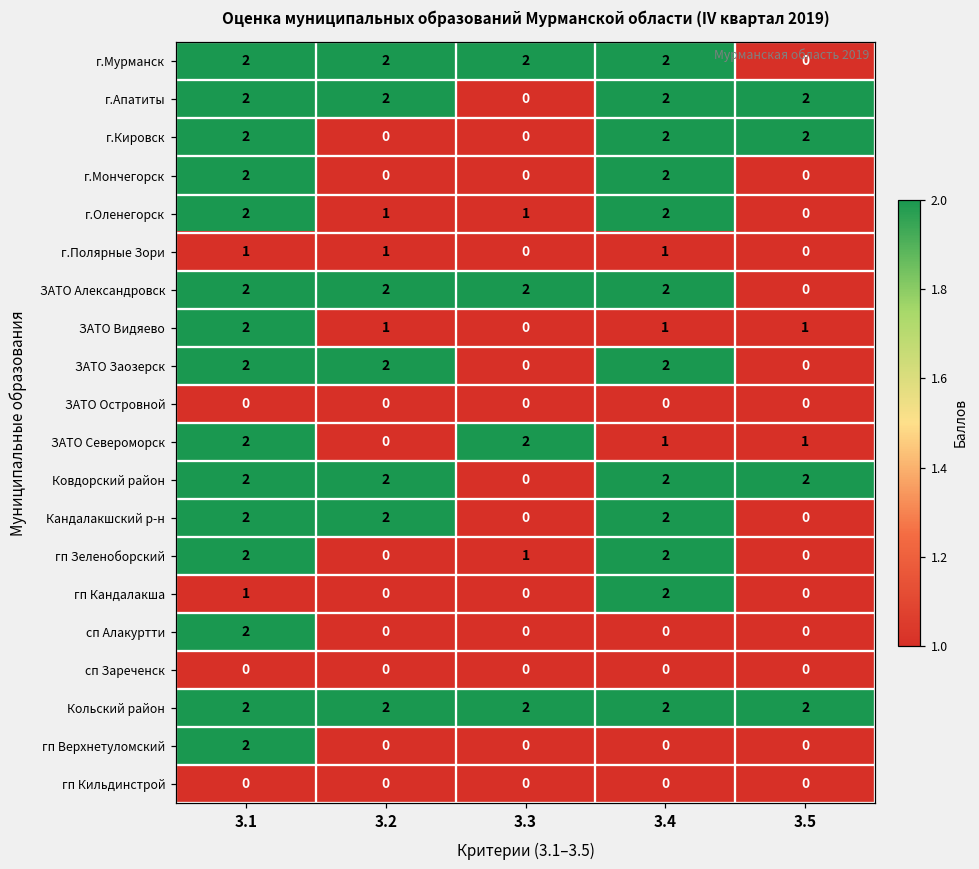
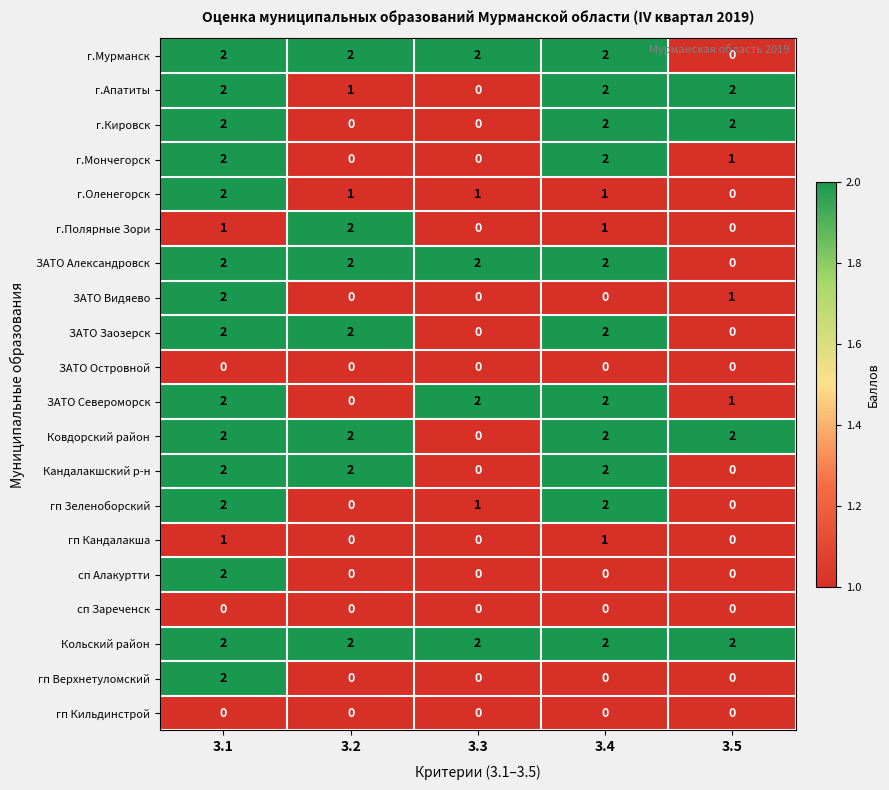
  {
    "г.Мурманск": {
      "3.1": 2,
      "3.2": 2,
      "3.3": 2,
      "3.4": 2,
      "3.5": 2019
    },
    "г.Апатиты": {
      "3.1": 2,
-     "3.2": 2,
+     "3.2": 1,
      "3.3": 0,
      "3.4": 2,
      "3.5": 2
    },
    "г.Кировск": {
      "3.1": 2,
      "3.2": 0,
      "3.3": 0,
      "3.4": 2,
      "3.5": 2
    },
    "г.Мончегорск": {
      "3.1": 2,
      "3.2": 0,
      "3.3": 0,
      "3.4": 2,
-     "3.5": 0
+     "3.5": 1
    },
    "г.Оленегорск": {
      "3.1": 2,
      "3.2": 1,
      "3.3": 1,
-     "3.4": 2,
+     "3.4": 1,
      "3.5": 0
    },
    "г.Полярные Зори": {
      "3.1": 1,
-     "3.2": 1,
+     "3.2": 2,
      "3.3": 0,
      "3.4": 1,
      "3.5": 0
    },
    "ЗАТО Александровск": {
      "3.1": 2,
      "3.2": 2,
      "3.3": 2,
      "3.4": 2,
      "3.5": 0
    },
    "ЗАТО Видяево": {
      "3.1": 2,
-     "3.2": 1,
+     "3.2": 0,
      "3.3": 0,
-     "3.4": 1,
+     "3.4": 0,
      "3.5": 1
    },
    "ЗАТО Заозерск": {
      "3.1": 2,
      "3.2": 2,
      "3.3": 0,
      "3.4": 2,
      "3.5": 0
    },
    "ЗАТО Островной": {
      "3.1": 0,
      "3.2": 0,
      "3.3": 0,
      "3.4": 0,
      "3.5": 0
    },
    "ЗАТО Североморск": {
      "3.1": 2,
      "3.2": 0,
      "3.3": 2,
-     "3.4": 1,
+     "3.4": 2,
      "3.5": 1
    },
    "Ковдорский район": {
      "3.1": 2,
      "3.2": 2,
      "3.3": 0,
      "3.4": 2,
      "3.5": 2
    },
    "Кандалакшский р-н": {
      "3.1": 2,
      "3.2": 2,
      "3.3": 0,
      "3.4": 2,
      "3.5": 0
    },
    "гп Зеленоборский": {
      "3.1": 2,
      "3.2": 0,
      "3.3": 1,
      "3.4": 2,
      "3.5": 0
    },
    "гп Кандалакша": {
      "3.1": 1,
      "3.2": 0,
      "3.3": 0,
-     "3.4": 2,
+     "3.4": 1,
      "3.5": 0
    },
    "сп Алакуртти": {
      "3.1": 2,
      "3.2": 0,
      "3.3": 0,
      "3.4": 0,
      "3.5": 0
    },
    "сп Зареченск": {
      "3.1": 0,
      "3.2": 0,
      "3.3": 0,
      "3.4": 0,
      "3.5": 0
    },
    "Кольский район": {
      "3.1": 2,
      "3.2": 2,
      "3.3": 2,
      "3.4": 2,
      "3.5": 2
    },
    "гп Верхнетуломский": {
      "3.1": 2,
      "3.2": 0,
      "3.3": 0,
      "3.4": 0,
      "3.5": 0
    },
    "гп Кильдинстрой": {
      "3.1": 0,
      "3.2": 0,
      "3.3": 0,
      "3.4": 0,
      "3.5": 0
    }
  }
